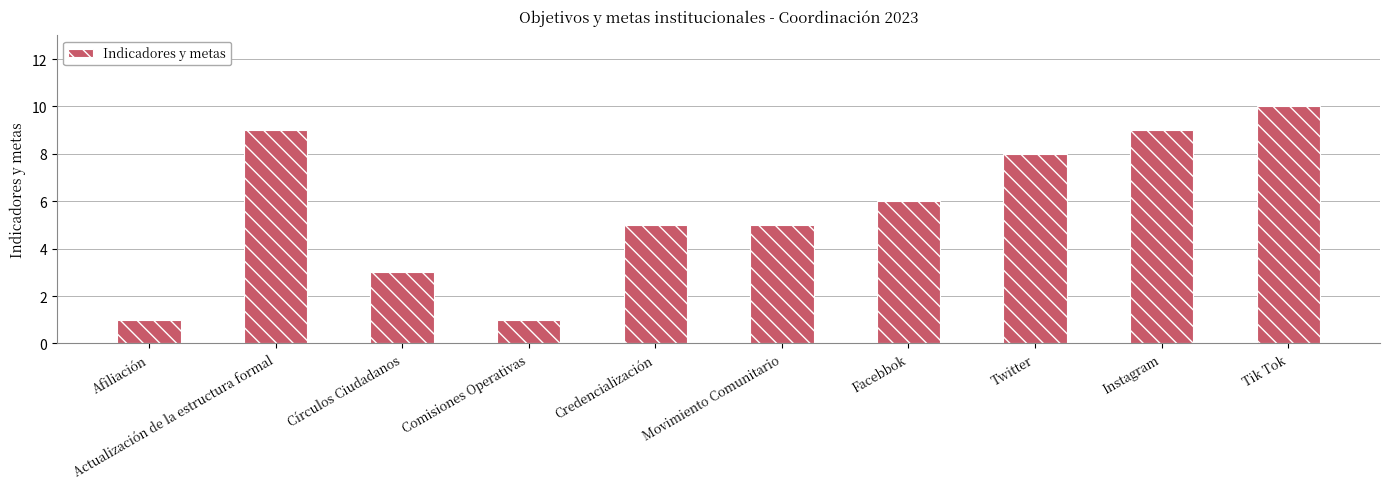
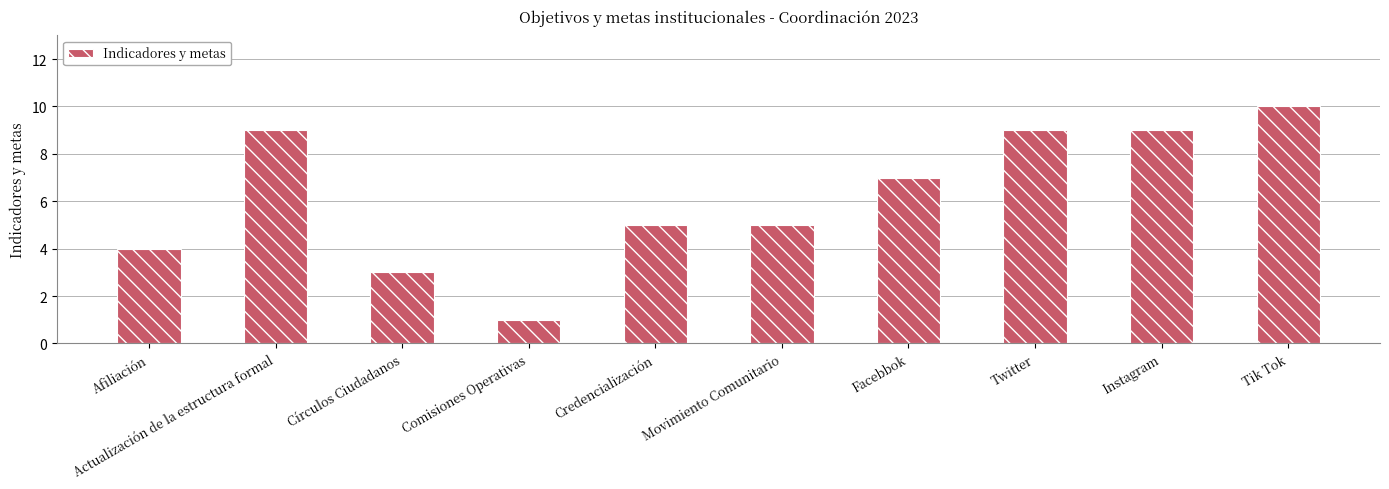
  {
-   "Afiliación": 1,
+   "Afiliación": 4,
    "Actualización de la estructura formal": 9,
    "Círculos Ciudadanos": 3,
    "Comisiones Operativas": 1,
    "Credencialización": 5,
    "Movimiento Comunitario": 5,
-   "Facebbok": 6,
-   "Twitter": 8,
+   "Facebbok": 7,
+   "Twitter": 9,
    "Instagram": 9,
    "Tik Tok": 10
  }
